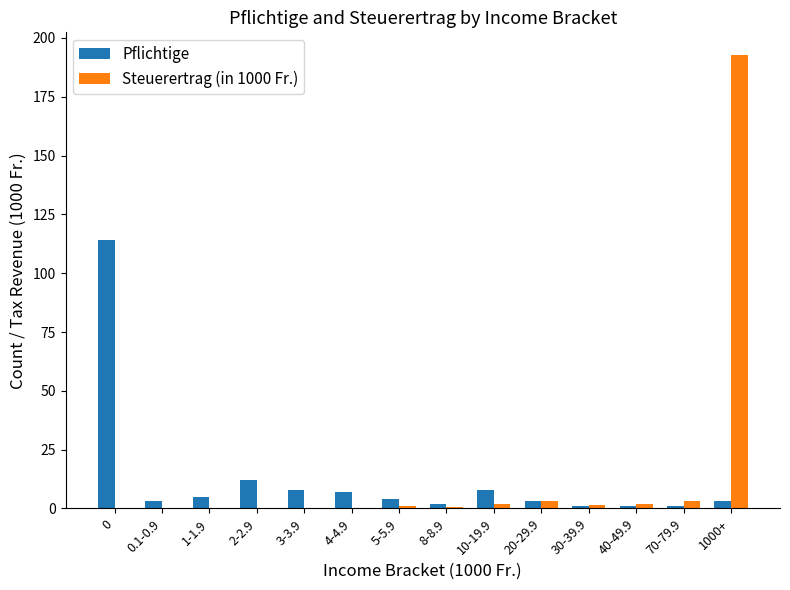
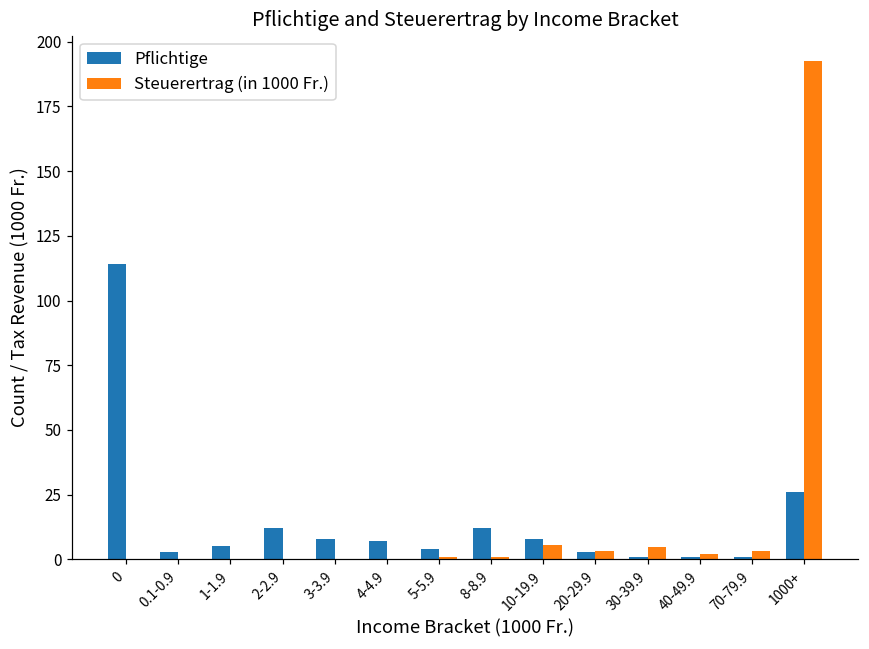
  {
    "Pflichtige": {
      "0": 114,
      "0.1-0.9": 3,
      "1-1.9": 5,
      "2-2.9": 12,
      "3-3.9": 8,
      "4-4.9": 7,
      "5-5.9": 4,
-     "8-8.9": 2,
+     "8-8.9": 12,
      "10-19.9": 8,
      "20-29.9": 3,
-     "1000+": 3
+     "1000+": 26
    },
    "Steuerertrag (in 1000 Fr.)": {
      "0": 0,
      "0.1-0.9": 0,
      "1-1.9": 0,
      "2-2.9": 0,
      "3-3.9": 0,
      "4-4.9": 0,
-     "10-19.9": 2,
+     "10-19.9": 5,
      "20-29.9": 3,
-     "30-39.9": 1,
+     "30-39.9": 5,
      "40-49.9": 2,
      "70-79.9": 3,
      "1000+": 193
    }
  }
